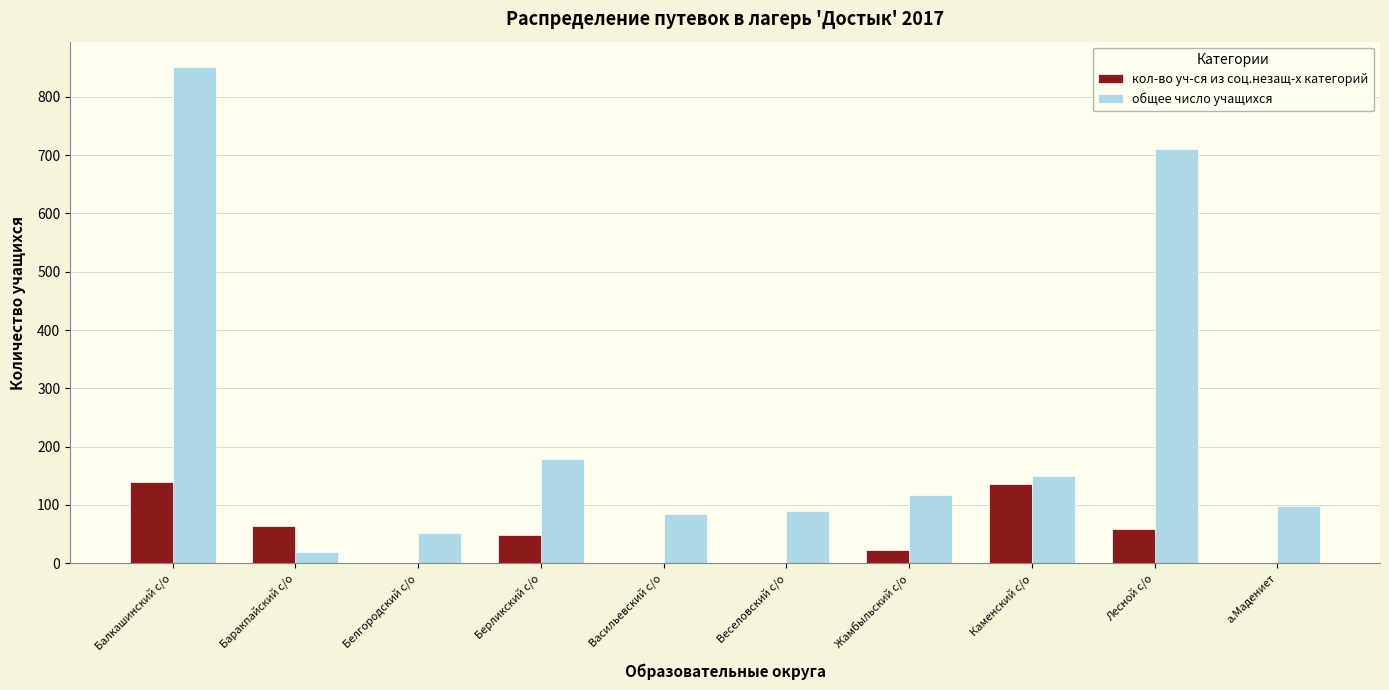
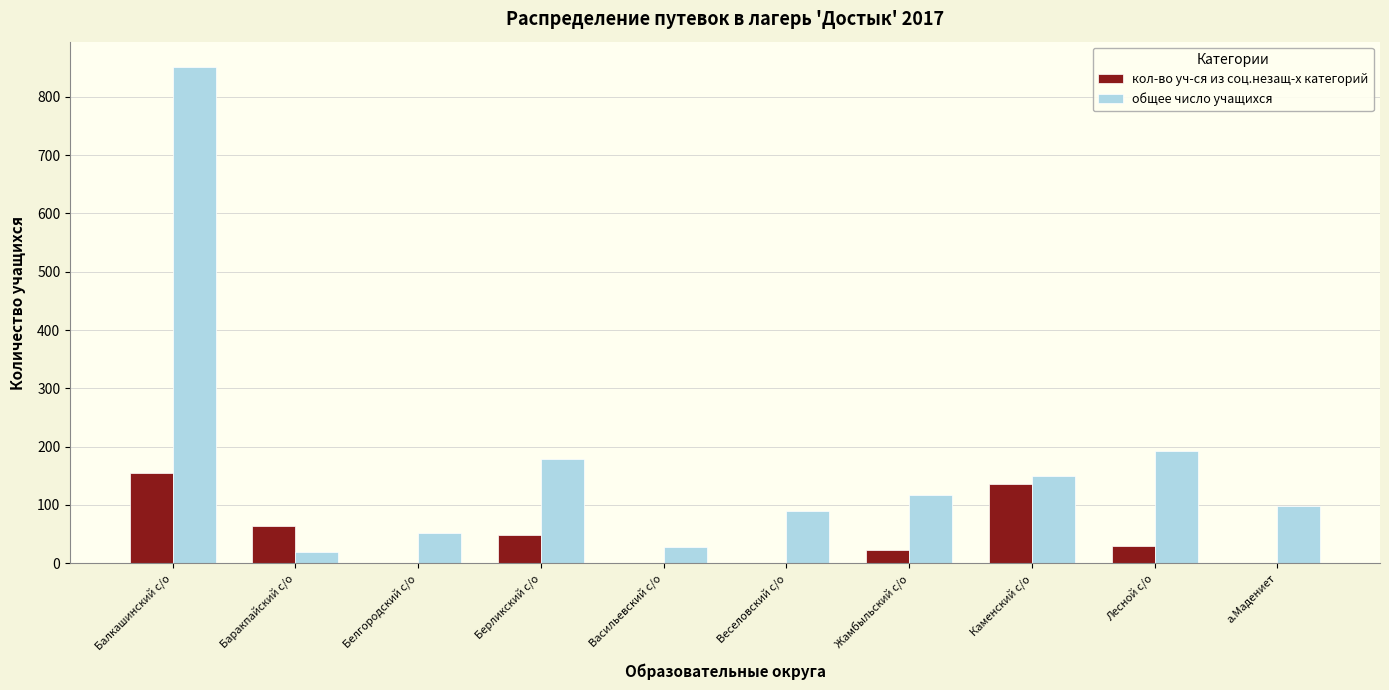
  {
    "кол-во уч-ся из соц.незащ-х категорий": {
-     "Балкашинский с/о": 140,
+     "Балкашинский с/о": 160,
      "Баракпайский с/о": 60,
      "Белгородский с/о": 0,
      "Берликский с/о": 50,
      "Васильевский с/о": 0,
      "Веселовский с/о": 0,
      "Жамбыльский с/о": 20,
      "Каменский с/о": 140,
-     "Лесной с/о": 60,
+     "Лесной с/о": 30,
      "а.Мадениет": 0
    },
    "общее число учащихся": {
      "Балкашинский с/о": 850,
      "Баракпайский с/о": 20,
      "Белгородский с/о": 50,
      "Берликский с/о": 180,
-     "Васильевский с/о": 80,
+     "Васильевский с/о": 30,
      "Веселовский с/о": 90,
      "Жамбыльский с/о": 120,
      "Каменский с/о": 150,
-     "Лесной с/о": 710,
+     "Лесной с/о": 190,
      "а.Мадениет": 100
    }
  }
